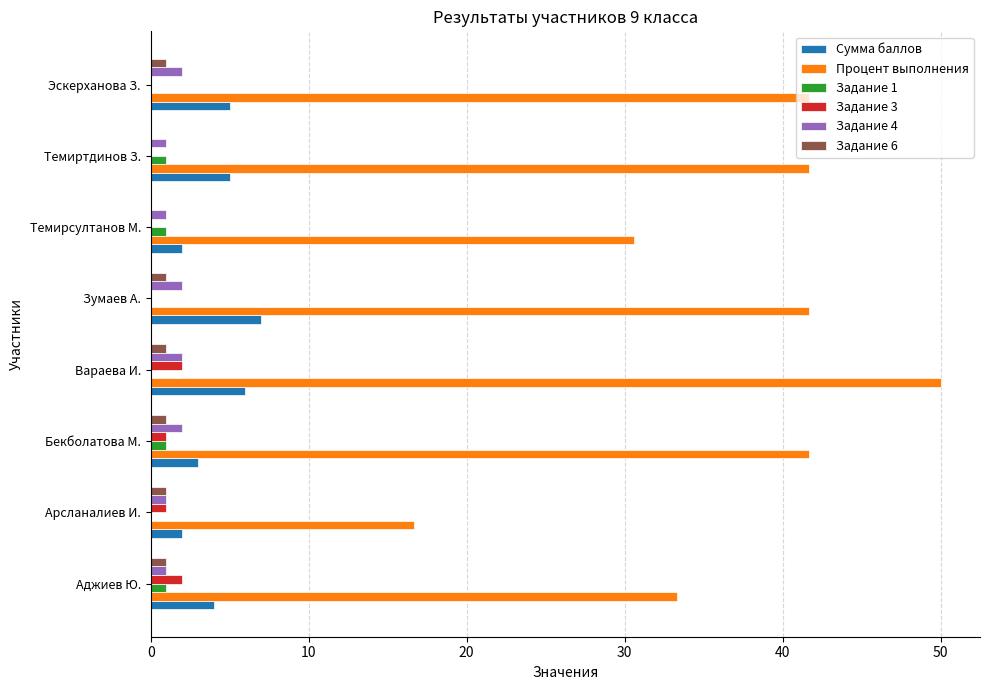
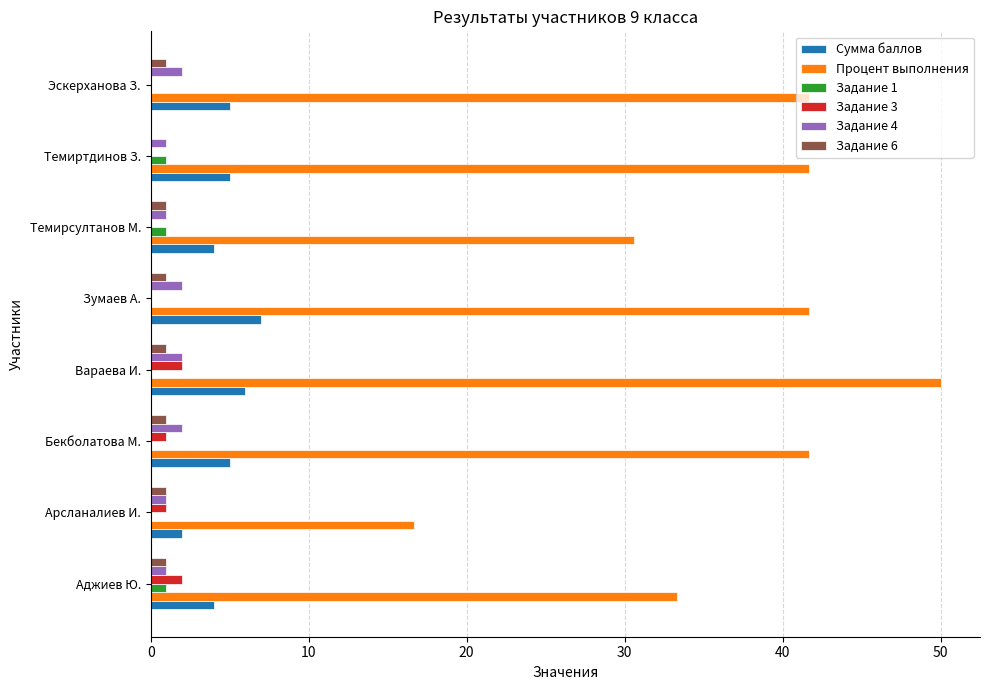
  {
    "Сумма баллов": {
      "Эскерханова З.": 5,
      "Темиртдинов З.": 5,
-     "Темирсултанов М.": 2,
+     "Темирсултанов М.": 4,
      "Зумаев А.": 7,
      "Вараева И.": 6,
-     "Бекболатова М.": 3,
+     "Бекболатова М.": 5,
      "Арсланалиев И.": 2,
      "Аджиев Ю.": 4
    },
    "Процент выполнения": {
      "Темиртдинов З.": 41.7,
      "Темирсултанов М.": 30.6,
      "Зумаев А.": 41.7,
      "Вараева И.": 50,
      "Бекболатова М.": 41.7,
      "Арсланалиев И.": 16.7,
      "Аджиев Ю.": 33.3
    },
    "Задание 1": {
      "Эскерханова З.": 0,
      "Темиртдинов З.": 1,
      "Темирсултанов М.": 1,
      "Зумаев А.": 0,
      "Вараева И.": 0,
-     "Бекболатова М.": 1,
+     "Бекболатова М.": 0,
      "Арсланалиев И.": 0,
      "Аджиев Ю.": 1
    },
    "Задание 3": {
      "Эскерханова З.": 0,
      "Темиртдинов З.": 0,
      "Темирсултанов М.": 0,
      "Зумаев А.": 0,
      "Вараева И.": 2,
      "Бекболатова М.": 1,
      "Арсланалиев И.": 1,
      "Аджиев Ю.": 2
    },
    "Задание 4": {
      "Эскерханова З.": 2,
      "Темиртдинов З.": 1,
      "Темирсултанов М.": 1,
      "Зумаев А.": 2,
      "Вараева И.": 2,
      "Бекболатова М.": 2,
      "Арсланалиев И.": 1,
      "Аджиев Ю.": 1
    },
    "Задание 6": {
      "Эскерханова З.": 1,
      "Темиртдинов З.": 0,
-     "Темирсултанов М.": 0,
+     "Темирсултанов М.": 1,
      "Зумаев А.": 1,
      "Вараева И.": 1,
      "Бекболатова М.": 1,
      "Арсланалиев И.": 1,
      "Аджиев Ю.": 1
    }
  }
